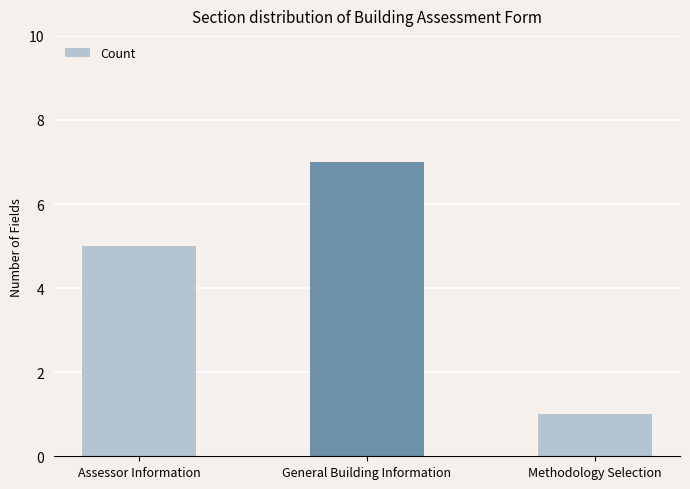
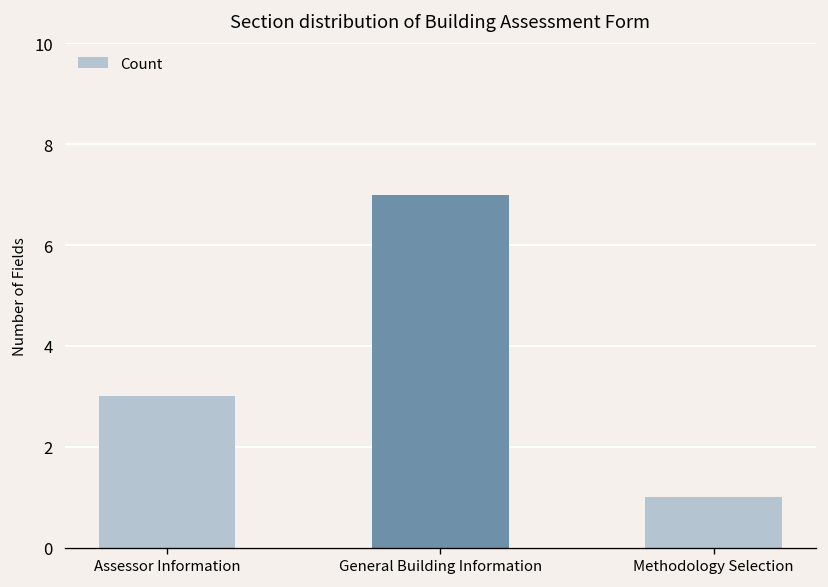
  {
-   "Assessor Information": 5,
+   "Assessor Information": 3,
    "General Building Information": 7,
    "Methodology Selection": 1
  }
